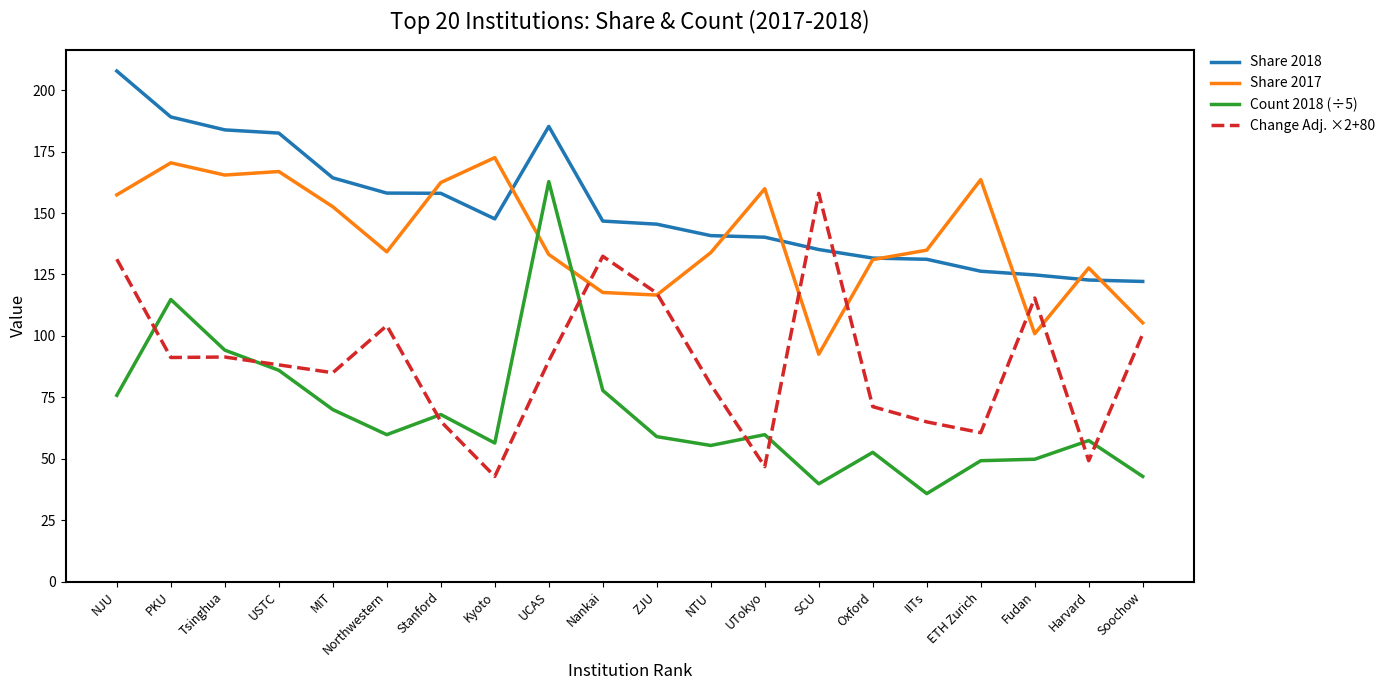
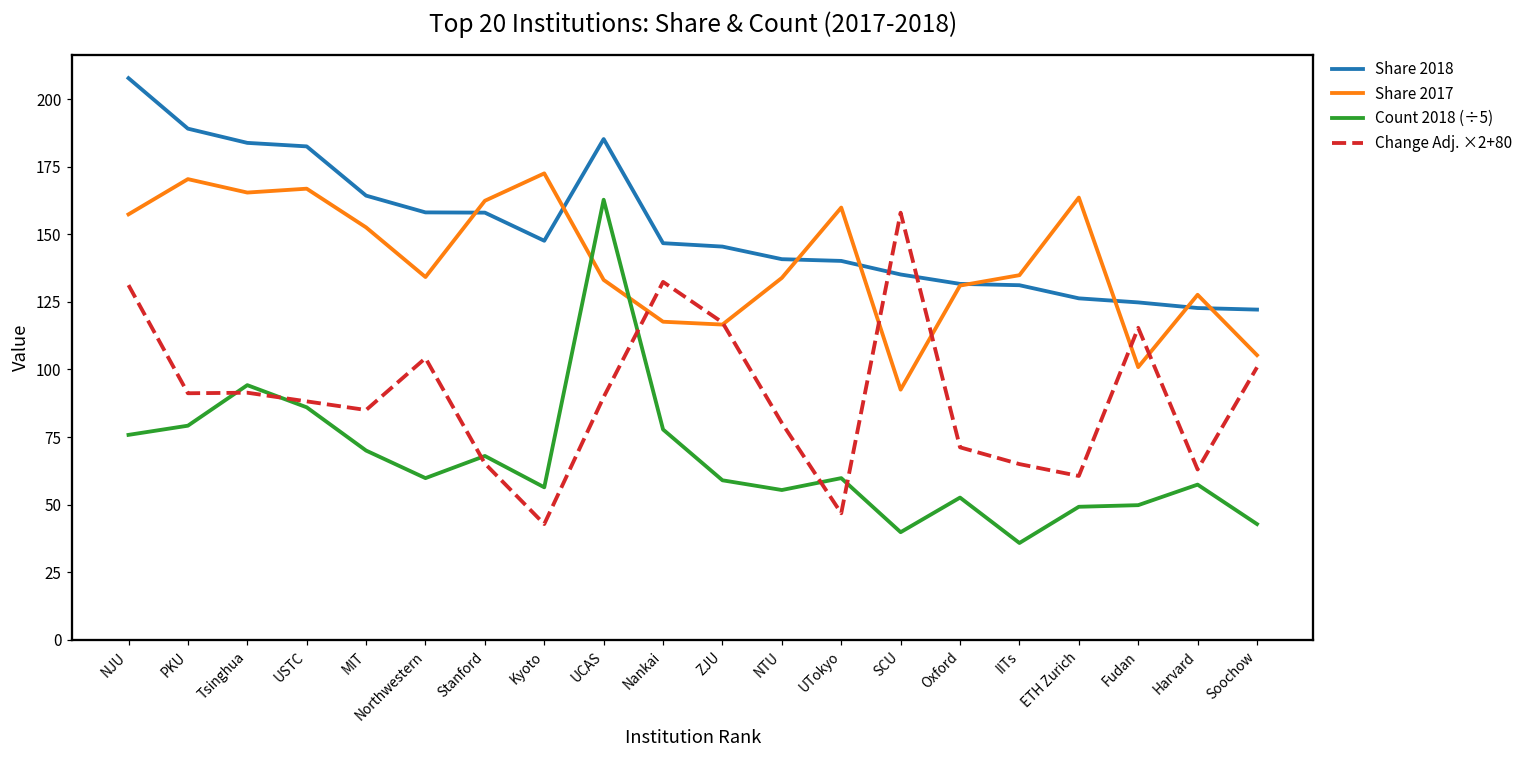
  {
    "Share 2018": {
      "NJU": 208,
      "PKU": 189,
      "Tsinghua": 184,
      "USTC": 183,
      "MIT": 164,
      "Northwestern": 158,
      "Stanford": 158,
      "Kyoto": 148,
      "UCAS": 185,
      "Nankai": 147,
      "ZJU": 145,
      "NTU": 141,
      "UTokyo": 140,
      "SCU": 135,
      "IITs": 131,
      "ETH Zurich": 126,
      "Fudan": 125,
      "Harvard": 123,
      "Soochow": 122
    },
    "Share 2017": {
      "NJU": 157,
      "PKU": 170,
      "Tsinghua": 165,
      "USTC": 167,
      "MIT": 153,
      "Northwestern": 134,
      "Stanford": 162,
      "Kyoto": 173,
      "UCAS": 133,
      "Nankai": 118,
      "NTU": 134,
      "UTokyo": 160,
      "SCU": 93,
      "IITs": 135,
      "ETH Zurich": 164,
      "Fudan": 101,
      "Harvard": 128,
      "Soochow": 105
    },
    "Count 2018 (÷5)": {
      "NJU": 76,
-     "PKU": 115,
+     "PKU": 79,
      "Tsinghua": 94,
      "USTC": 86,
      "MIT": 70,
      "Northwestern": 60,
      "Stanford": 68,
      "Kyoto": 56,
      "UCAS": 163,
      "Nankai": 78,
      "ZJU": 59,
      "NTU": 55,
      "UTokyo": 60,
      "SCU": 40,
      "Oxford": 53,
      "IITs": 36,
      "ETH Zurich": 49,
      "Fudan": 50,
      "Harvard": 57,
      "Soochow": 43
    },
    "Change Adj. ×2+80": {
      "NJU": 131,
      "PKU": 91,
      "Tsinghua": 91,
      "USTC": 88,
      "MIT": 85,
      "Northwestern": 104,
      "Stanford": 65,
      "Kyoto": 43,
      "UCAS": 90,
      "Nankai": 132,
      "NTU": 80,
      "UTokyo": 47,
      "SCU": 158,
      "Oxford": 71,
      "IITs": 65,
      "ETH Zurich": 61,
      "Fudan": 115,
-     "Harvard": 49,
+     "Harvard": 63,
      "Soochow": 101
    }
  }
